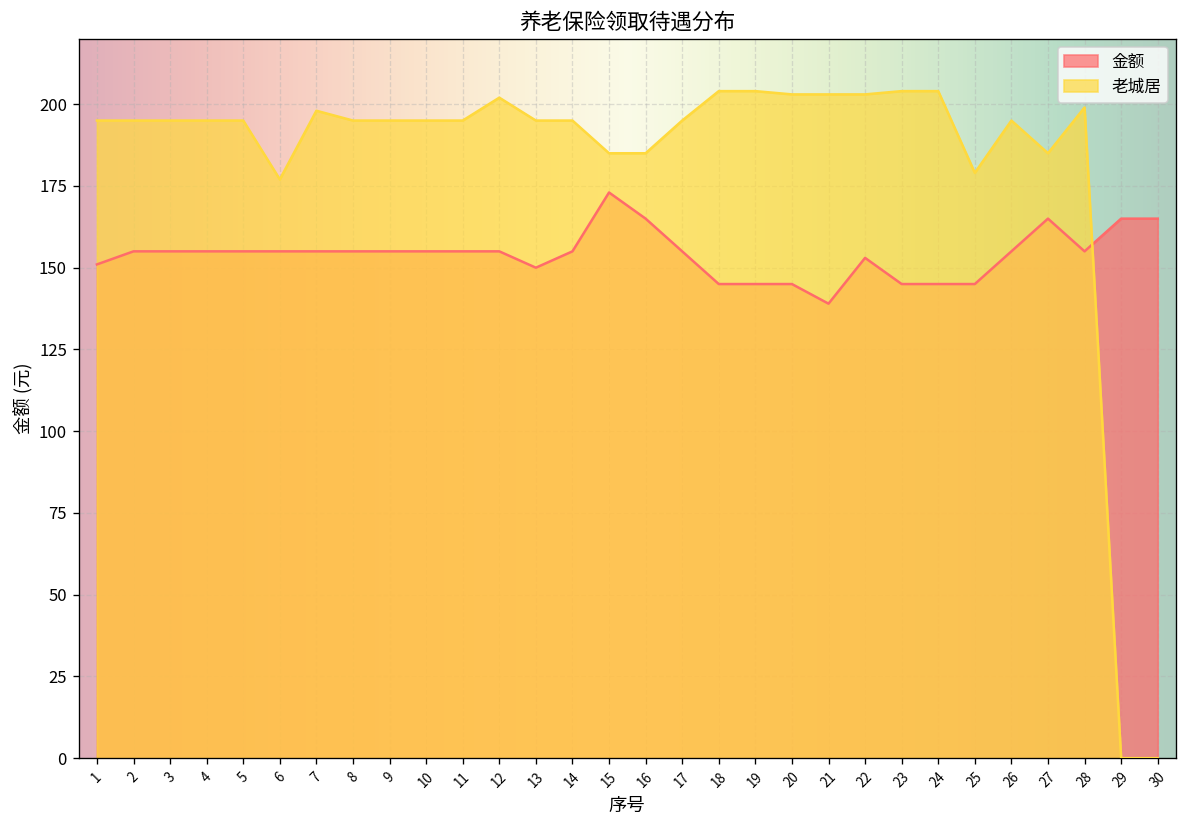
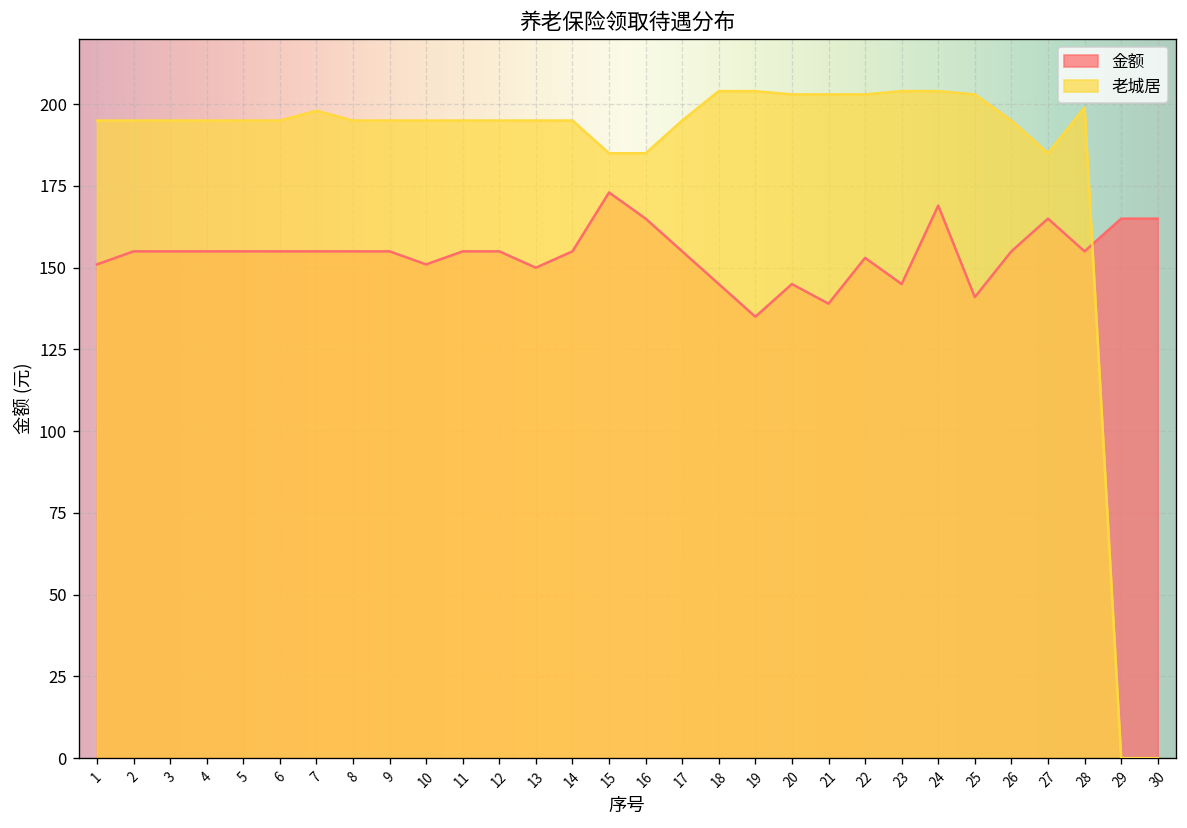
  {
    "金额": {
      "1": 151,
      "2": 155,
      "3": 155,
      "4": 155,
      "5": 155,
      "6": 155,
      "7": 155,
      "8": 155,
      "9": 155,
-     "10": 155,
+     "10": 151,
      "11": 155,
      "12": 155,
      "13": 150,
      "14": 155,
      "15": 173,
      "16": 165,
      "17": 155,
      "18": 145,
-     "19": 145,
+     "19": 135,
      "20": 145,
      "21": 139,
      "22": 153,
      "23": 145,
-     "24": 145,
-     "25": 145,
+     "24": 169,
+     "25": 141,
      "26": 155,
      "27": 165,
      "28": 155,
      "29": 165,
      "30": 165
    },
    "老城居": {
      "1": 195,
      "2": 195,
      "3": 195,
      "4": 195,
      "5": 195,
-     "6": 177,
+     "6": 195,
      "7": 198,
      "8": 195,
      "9": 195,
      "10": 195,
      "11": 195,
-     "12": 202,
+     "12": 195,
      "13": 195,
      "14": 195,
      "15": 185,
      "16": 185,
      "17": 195,
      "18": 204,
      "19": 204,
      "20": 203,
      "21": 203,
      "22": 203,
      "23": 204,
      "24": 204,
-     "25": 179,
+     "25": 203,
      "26": 195,
      "27": 185,
      "28": 199,
      "29": 0,
      "30": 0
    }
  }
